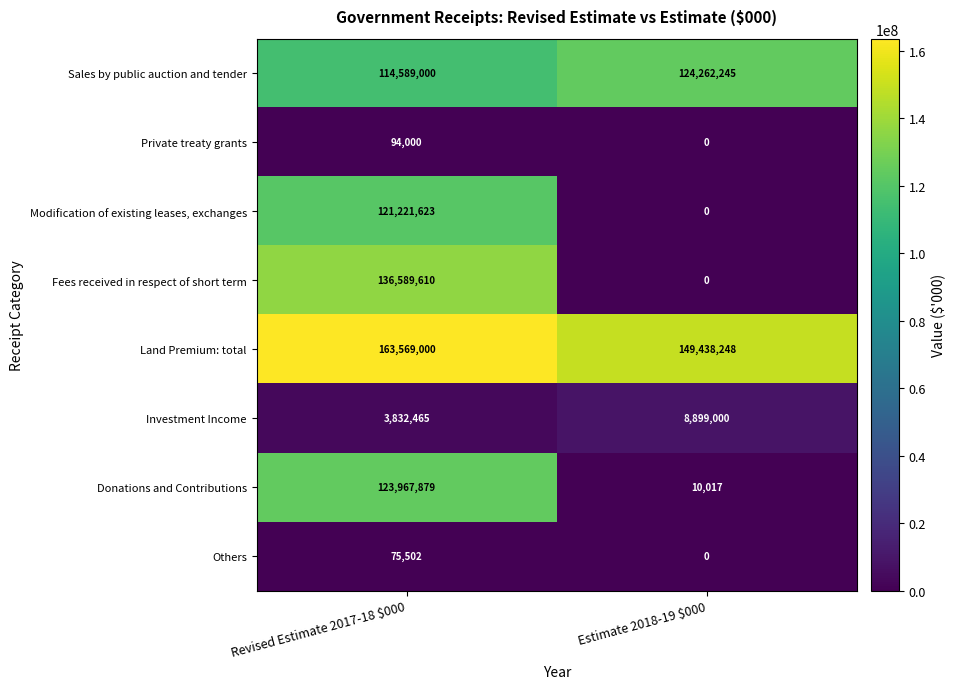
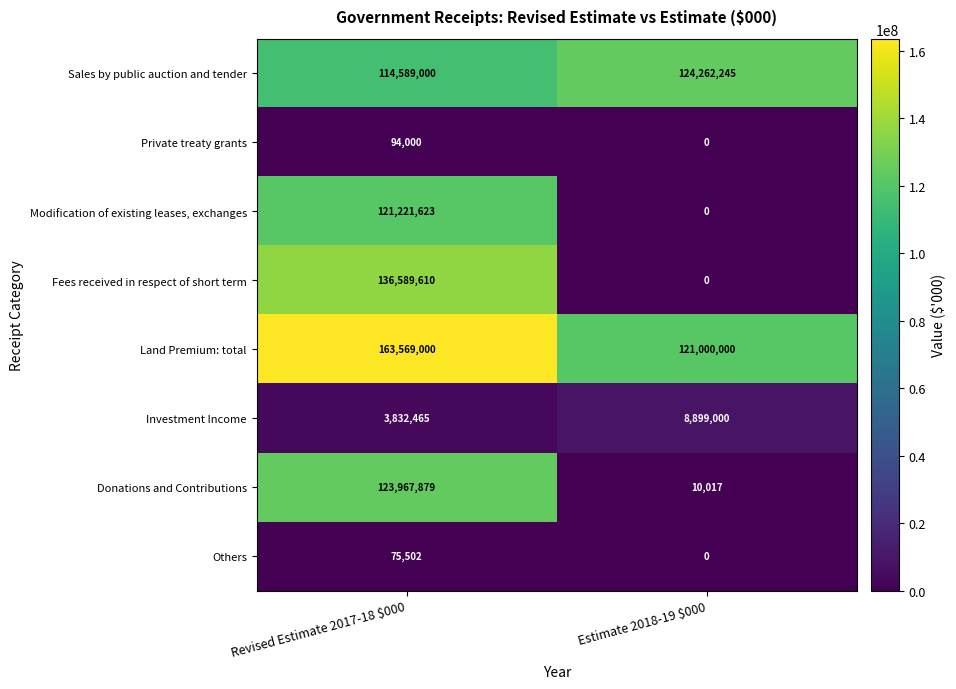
  {
    "Sales by public auction and tender": {
      "Revised Estimate 2017-18 $000": "114,589,000",
      "Estimate 2018-19 $000": "124,262,245"
    },
    "Private treaty grants": {
      "Revised Estimate 2017-18 $000": "94,000",
      "Estimate 2018-19 $000": "0"
    },
    "Modification of existing leases, exchanges": {
      "Revised Estimate 2017-18 $000": "121,221,623",
      "Estimate 2018-19 $000": "0"
    },
    "Fees received in respect of short term": {
      "Revised Estimate 2017-18 $000": "136,589,610",
      "Estimate 2018-19 $000": "0"
    },
    "Land Premium: total": {
      "Revised Estimate 2017-18 $000": "163,569,000",
-     "Estimate 2018-19 $000": "149,438,248"
+     "Estimate 2018-19 $000": "121,000,000"
    },
    "Investment Income": {
      "Revised Estimate 2017-18 $000": "3,832,465",
      "Estimate 2018-19 $000": "8,899,000"
    },
    "Donations and Contributions": {
      "Revised Estimate 2017-18 $000": "123,967,879",
      "Estimate 2018-19 $000": "10,017"
    },
    "Others": {
      "Revised Estimate 2017-18 $000": "75,502",
      "Estimate 2018-19 $000": "0"
    }
  }
